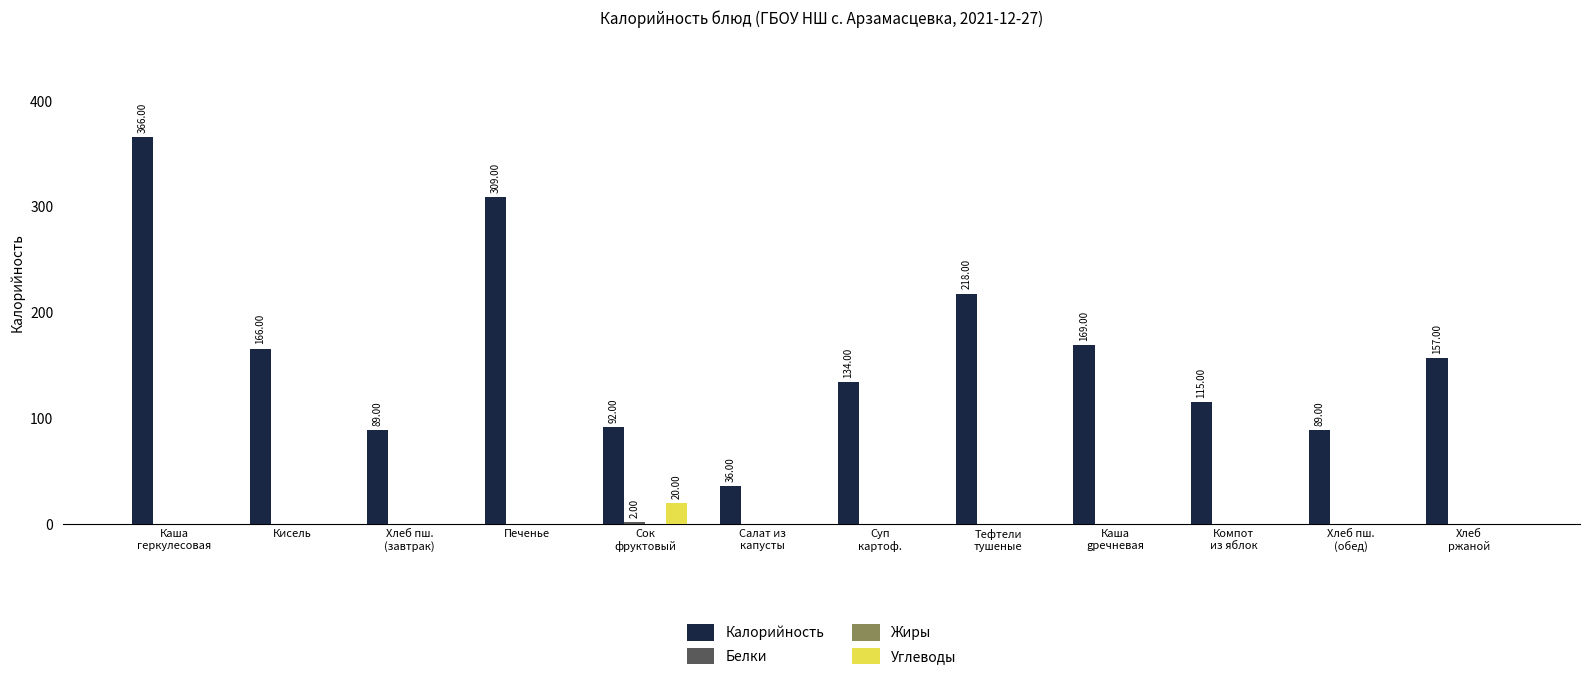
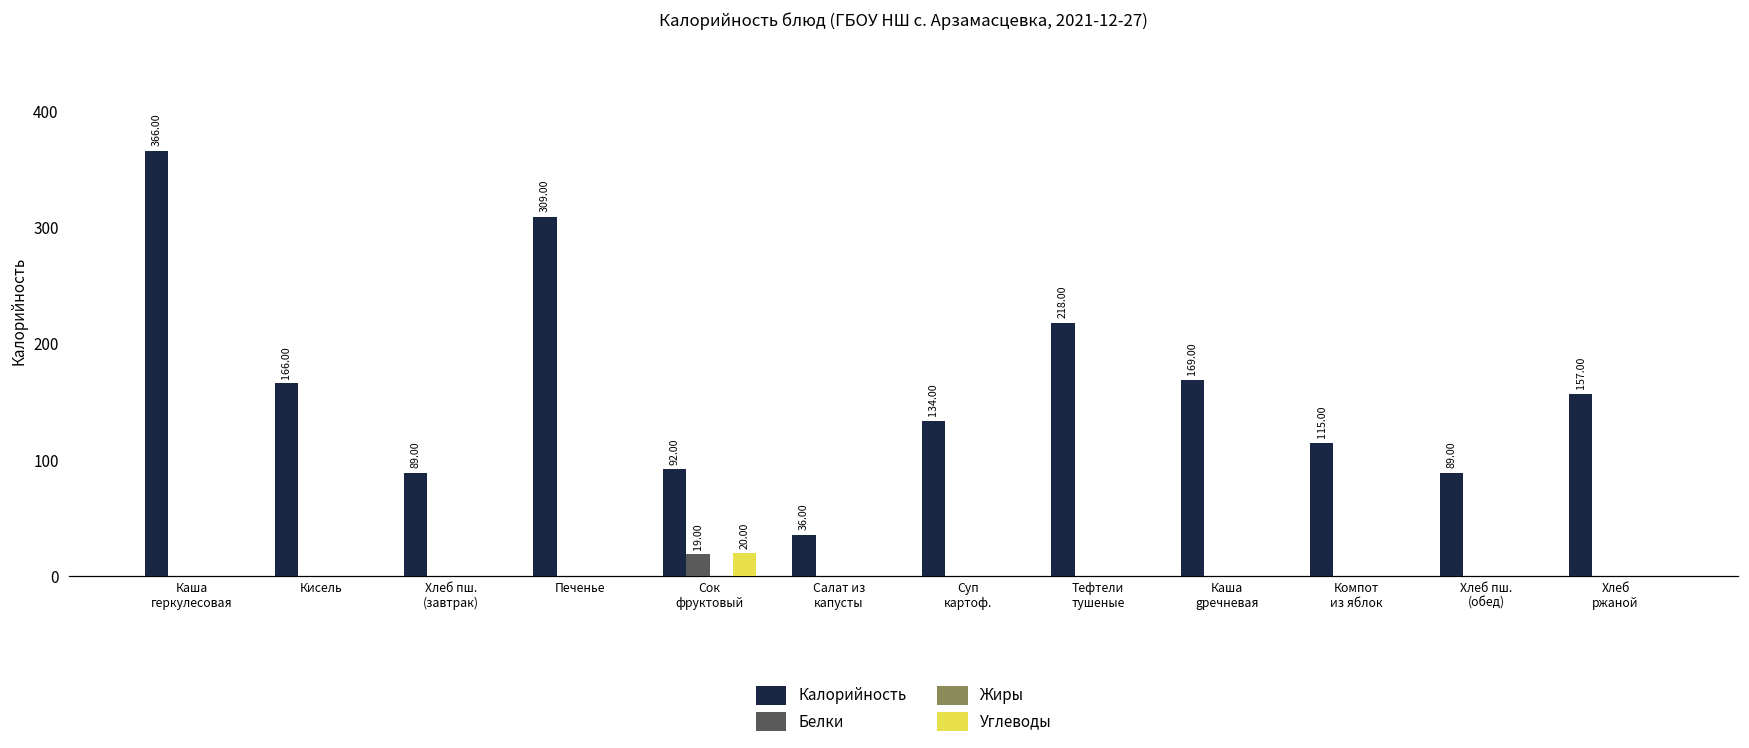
  {
    "Калорийность": {
      "Каша геркулесовая": 366.00,
      "Кисель": 166.00,
      "Хлеб пш. (завтрак)": 89.00,
      "Печенье": 309.00,
      "Сок фруктовый": 92.00,
      "Салат из капусты": 36.00,
      "Суп картоф.": 134.00,
      "Тефтели тушеные": 218.00,
      "Каша gречневая": 169.00,
      "Компот из яблок": 115.00,
      "Хлеб пш. (обед)": 89.00,
      "Хлеб ржаной": 157.00
    },
    "Белки": {
-     "Сок фруктовый": 2.00
+     "Сок фруктовый": 19.00
    },
    "Жиры": {
      "Каша геркулесовая": 0,
      "Кисель": 0,
      "Хлеб пш. (завтрак)": 0,
      "Печенье": 0,
      "Сок фруктовый": 0,
      "Салат из капусты": 0,
      "Суп картоф.": 0,
      "Тефтели тушеные": 0,
      "Каша gречневая": 0,
      "Компот из яблок": 0,
      "Хлеб пш. (обед)": 0,
      "Хлеб ржаной": 0
    },
    "Углеводы": {
      "Сок фруктовый": 20.00
    }
  }
